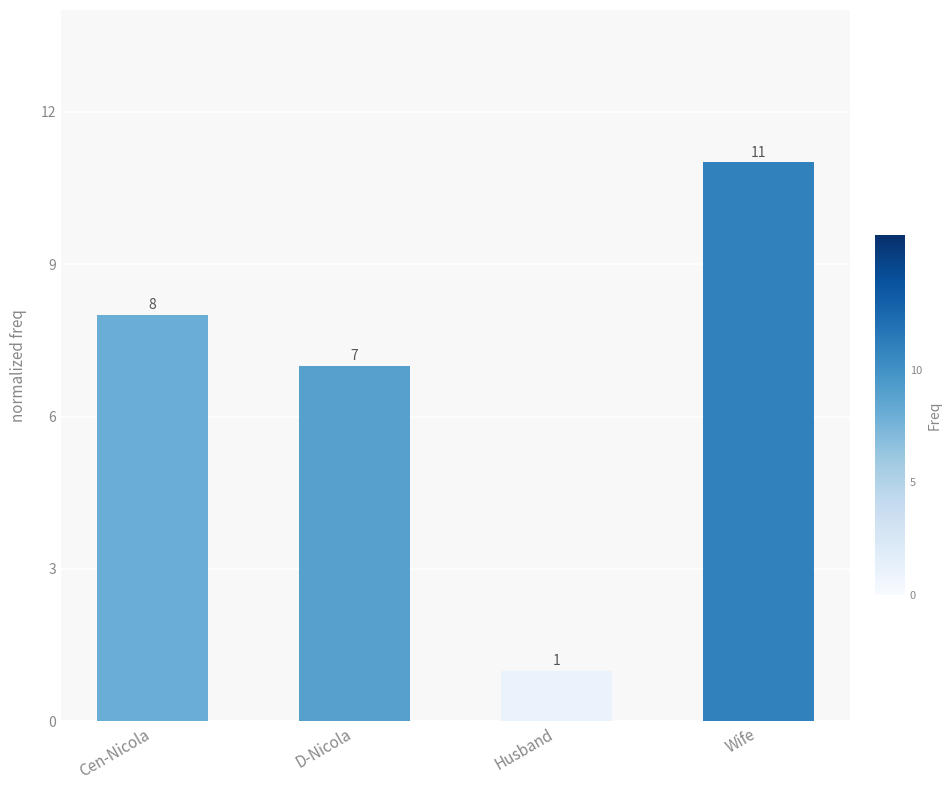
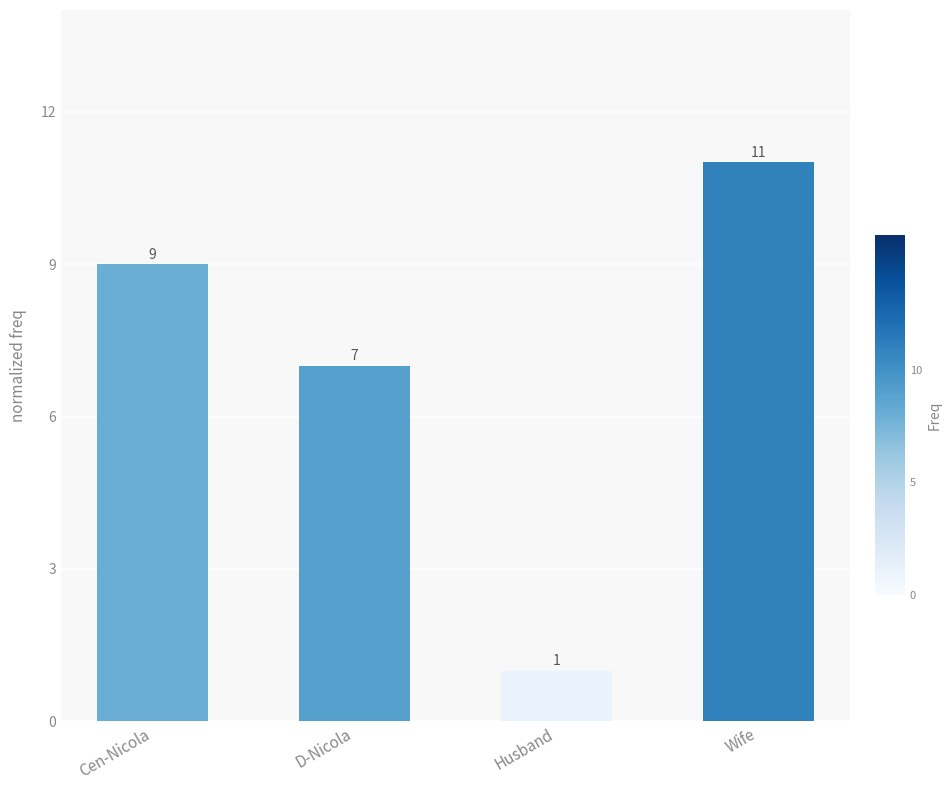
  {
-   "Cen-Nicola": 8,
+   "Cen-Nicola": 9,
    "D-Nicola": 7,
    "Husband": 1,
    "Wife": 11
  }
